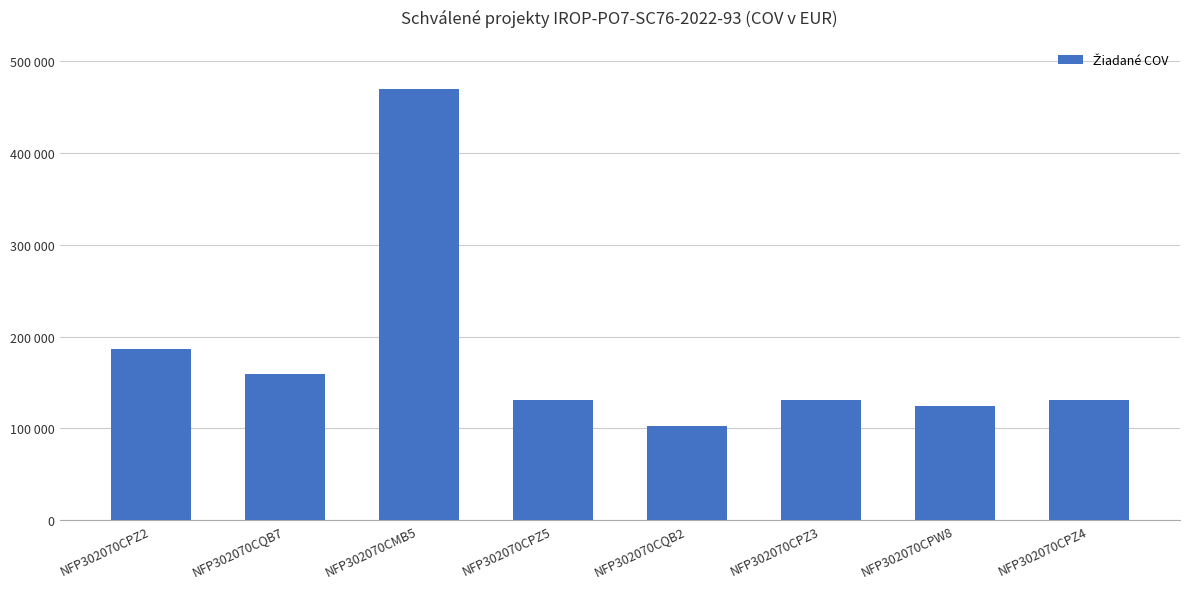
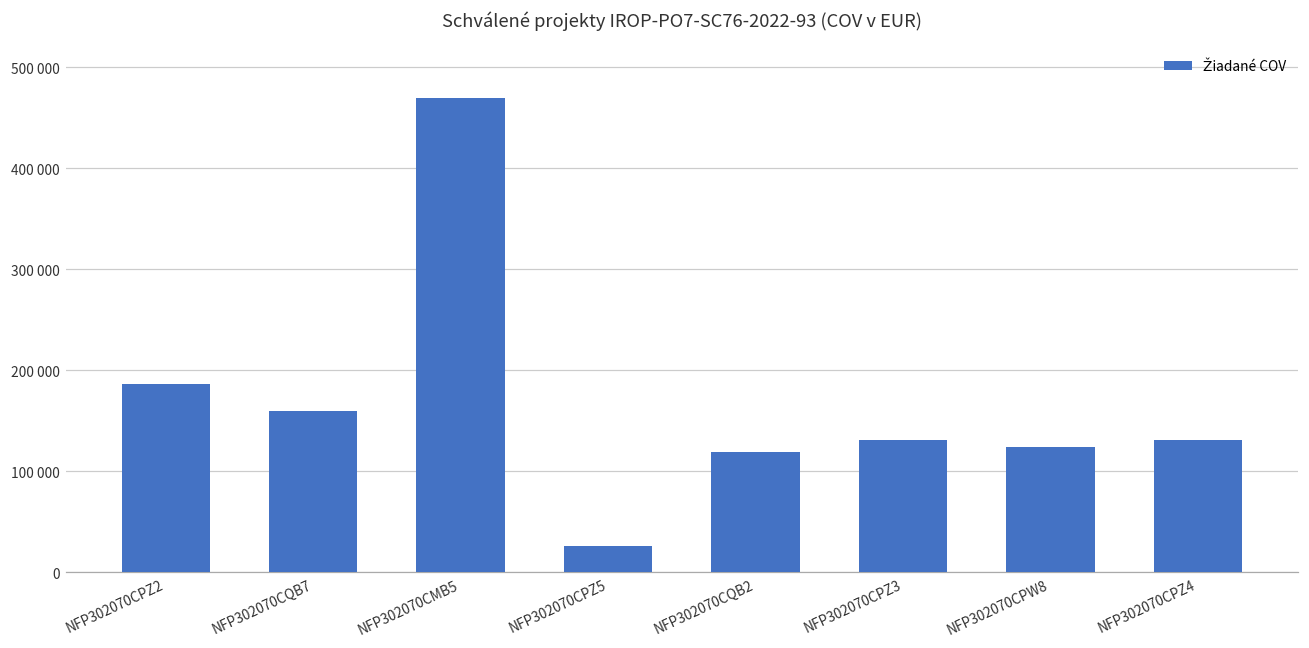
  {
    "NFP302070CPZ2": 190000,
    "NFP302070CQB7": 160000,
    "NFP302070CMB5": 470000,
-   "NFP302070CPZ5": 130000,
-   "NFP302070CQB2": 100000,
+   "NFP302070CPZ5": 30000,
+   "NFP302070CQB2": 120000,
    "NFP302070CPZ3": 130000,
    "NFP302070CPW8": 120000,
    "NFP302070CPZ4": 130000
  }
